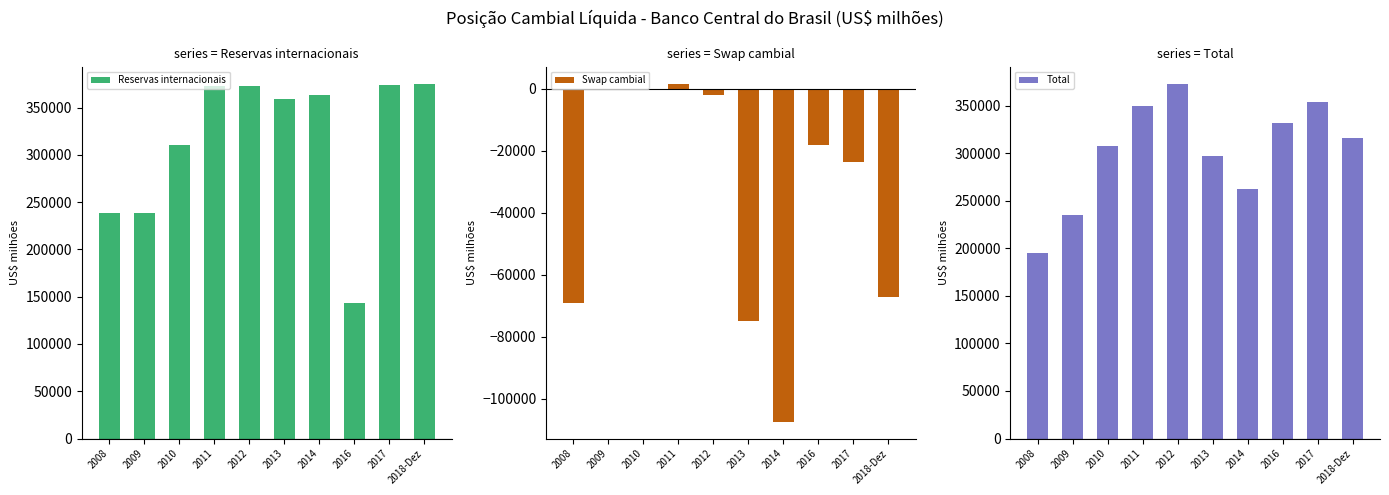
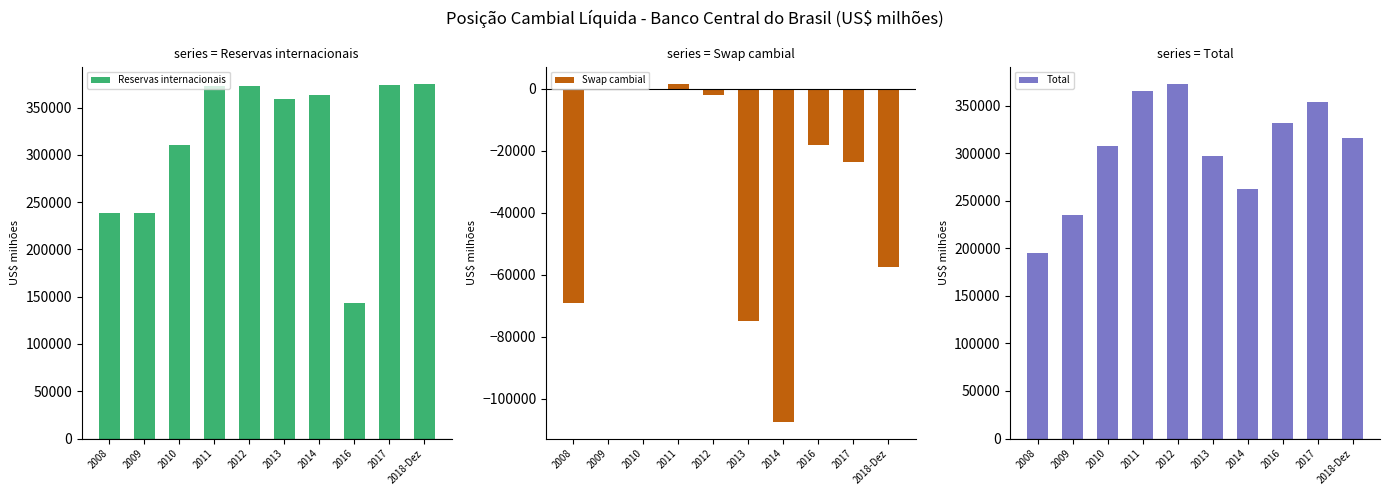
  {
    "series = Reservas internacionais": {
      "2008": 240000,
      "2009": 240000,
      "2010": 310000,
      "2012": 370000,
      "2013": 360000,
      "2014": 360000,
      "2016": 140000,
      "2017": 370000,
      "2018-Dez": 370000
    },
    "series = Swap cambial": {
      "2008": -69000,
      "2011": 2000,
      "2012": -2000,
      "2013": -75000,
      "2014": -107000,
      "2016": -18000,
      "2017": -24000,
-     "2018-Dez": -67000
+     "2018-Dez": -58000
    },
    "series = Total": {
      "2008": 190000,
      "2009": 230000,
      "2010": 310000,
-     "2011": 350000,
+     "2011": 370000,
      "2012": 370000,
      "2013": 300000,
      "2014": 260000,
      "2016": 330000,
      "2017": 350000,
      "2018-Dez": 320000
    }
  }
